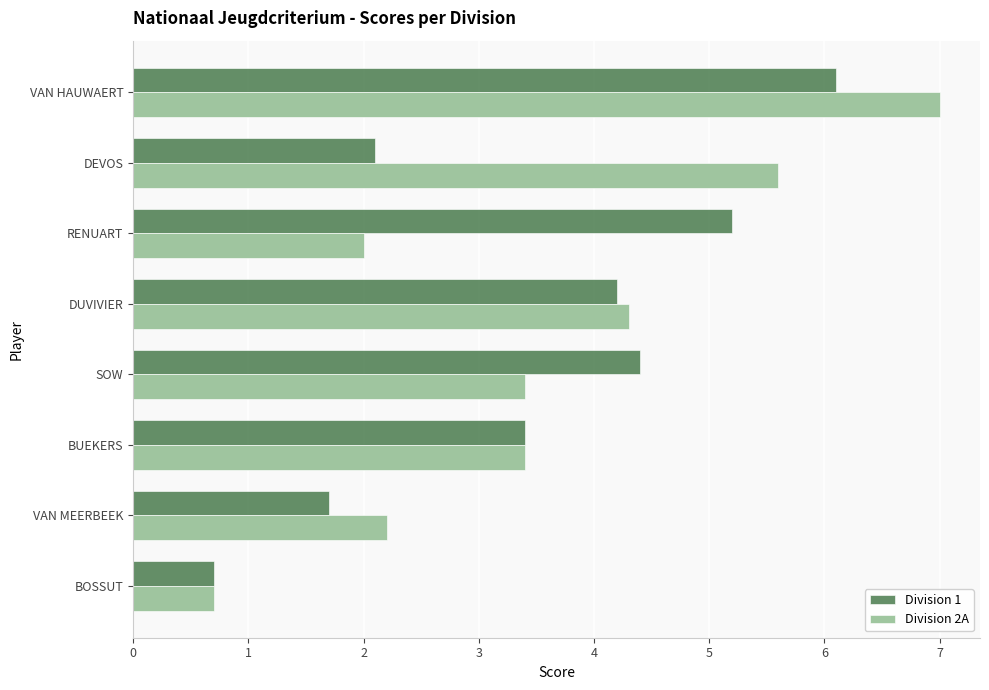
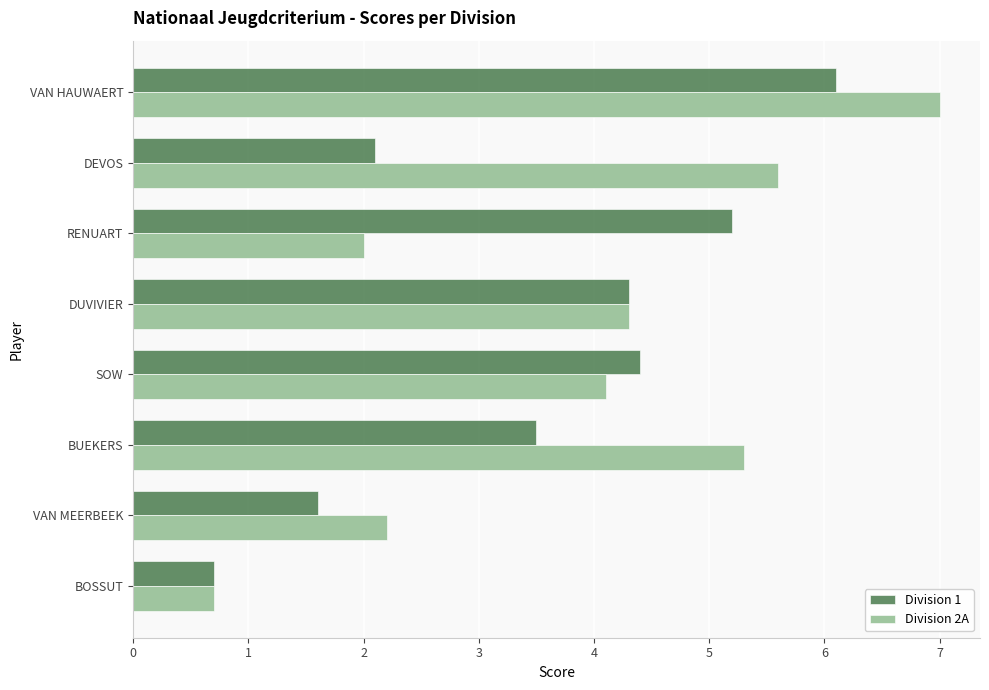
  {
    "Division 1": {
      "VAN HAUWAERT": 6.1,
      "DEVOS": 2.1,
      "RENUART": 5.2,
-     "DUVIVIER": 4.2,
+     "DUVIVIER": 4.3,
      "SOW": 4.4,
-     "BUEKERS": 3.4,
-     "VAN MEERBEEK": 1.7,
+     "BUEKERS": 3.5,
+     "VAN MEERBEEK": 1.6,
      "BOSSUT": 0.7
    },
    "Division 2A": {
      "VAN HAUWAERT": 7.0,
      "DEVOS": 5.6,
      "RENUART": 2.0,
      "DUVIVIER": 4.3,
-     "SOW": 3.4,
-     "BUEKERS": 3.4,
+     "SOW": 4.1,
+     "BUEKERS": 5.3,
      "VAN MEERBEEK": 2.2,
      "BOSSUT": 0.7
    }
  }
